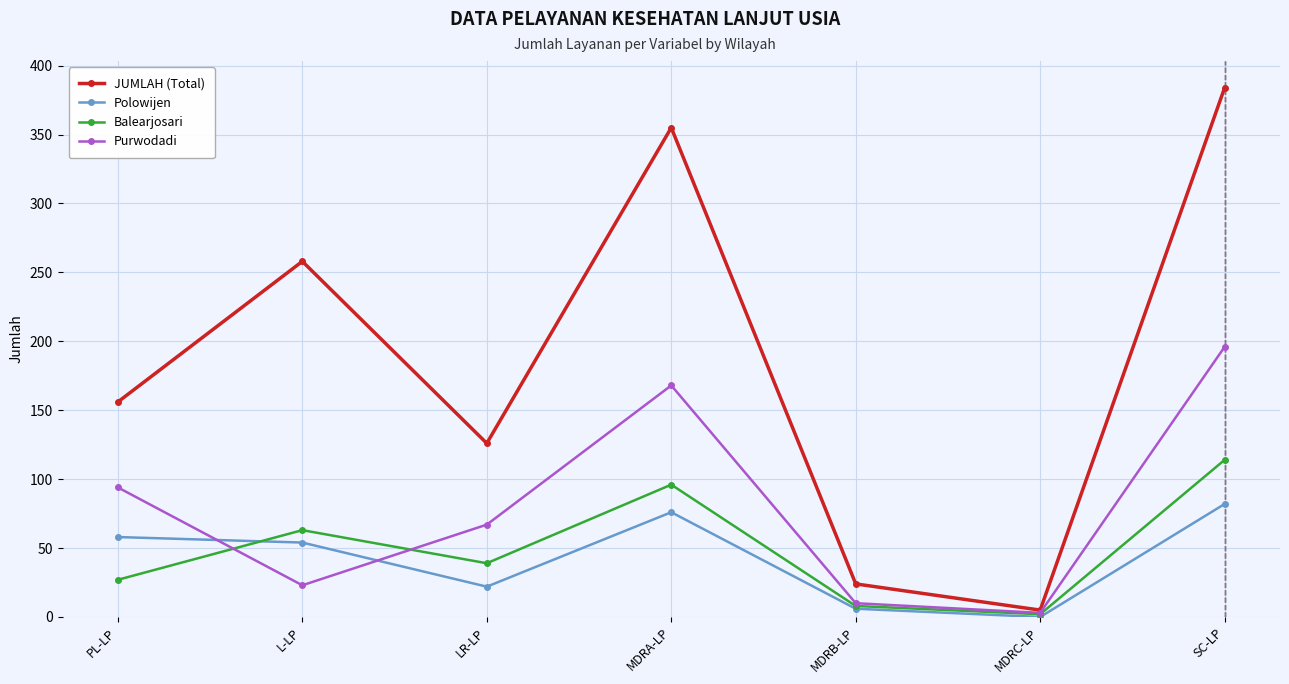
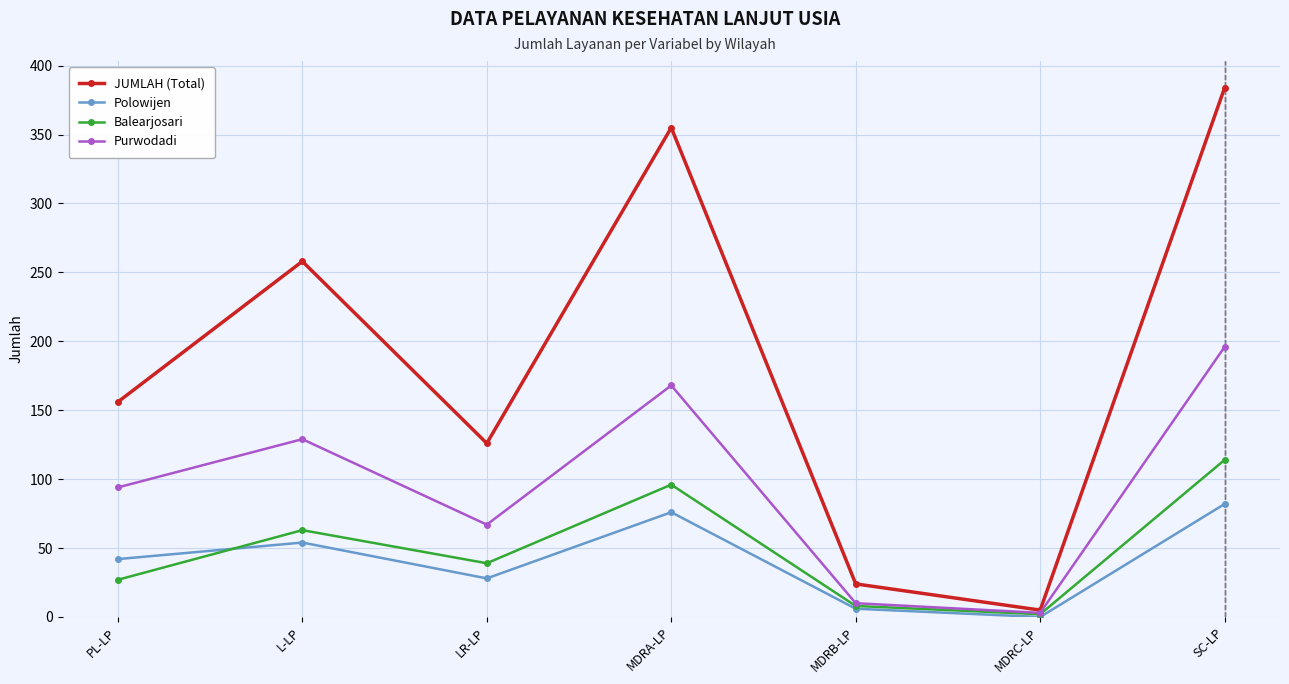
  {
    "JUMLAH (Total)": {
      "PL-LP": 156,
      "L-LP": 258,
      "LR-LP": 126,
      "MDRA-LP": 355,
      "MDRB-LP": 24,
      "MDRC-LP": 5,
      "SC-LP": 384
    },
    "Polowijen": {
-     "PL-LP": 58,
+     "PL-LP": 42,
      "L-LP": 54,
-     "LR-LP": 22,
+     "LR-LP": 28,
      "MDRA-LP": 76,
      "MDRB-LP": 6,
      "MDRC-LP": 0,
      "SC-LP": 82
    },
    "Balearjosari": {
      "PL-LP": 27,
      "L-LP": 63,
      "LR-LP": 39,
      "MDRA-LP": 96,
      "MDRB-LP": 8,
      "SC-LP": 114
    },
    "Purwodadi": {
      "PL-LP": 94,
-     "L-LP": 23,
+     "L-LP": 129,
      "LR-LP": 67,
      "MDRA-LP": 168,
      "MDRB-LP": 10,
      "SC-LP": 196
    }
  }
